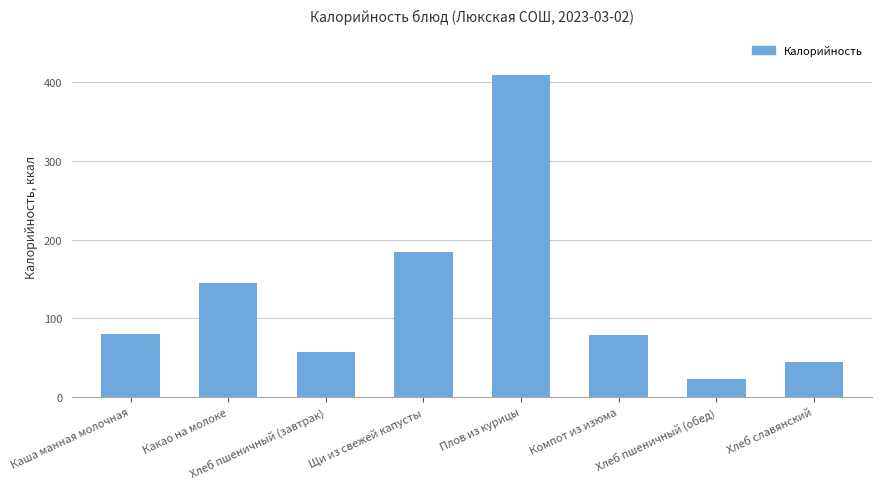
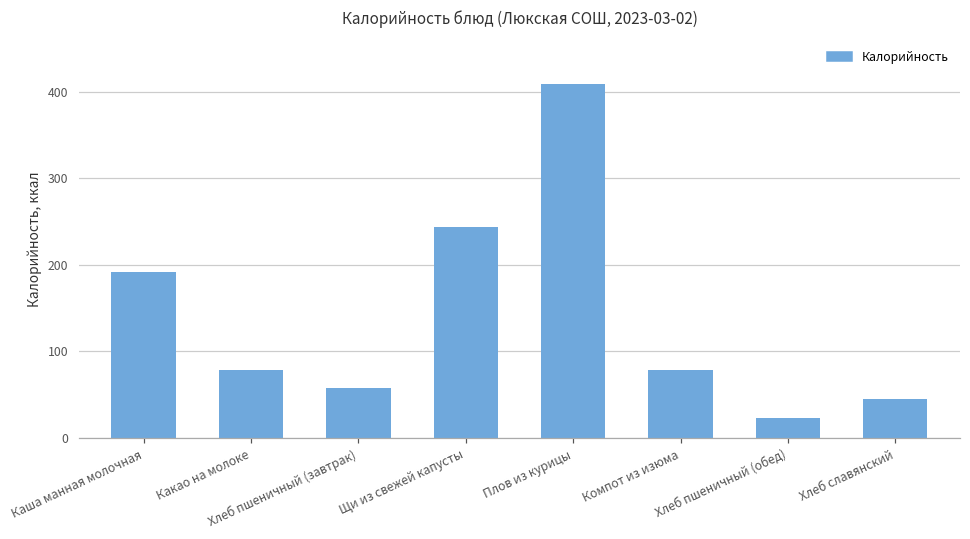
  {
-   "Каша манная молочная": 80,
-   "Какао на молоке": 150,
+   "Каша манная молочная": 190,
+   "Какао на молоке": 80,
    "Хлеб пшеничный (завтрак)": 60,
-   "Щи из свежей капусты": 180,
+   "Щи из свежей капусты": 240,
    "Плов из курицы": 410,
    "Компот из изюма": 80,
    "Хлеб пшеничный (обед)": 20,
    "Хлеб славянский": 50
  }
